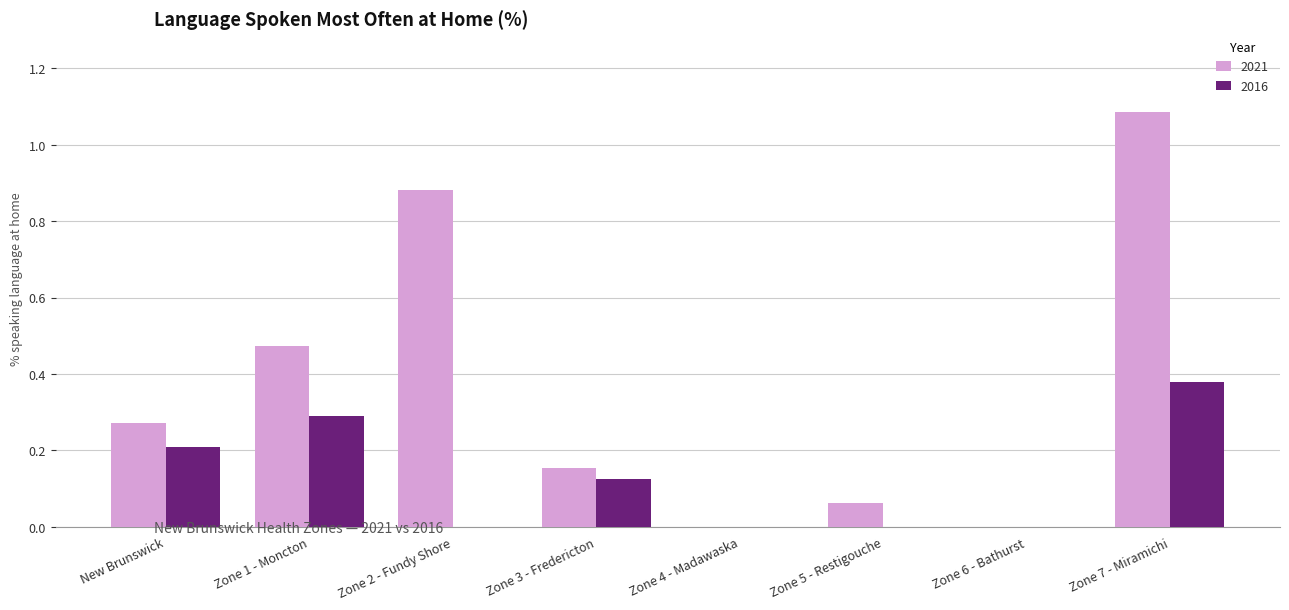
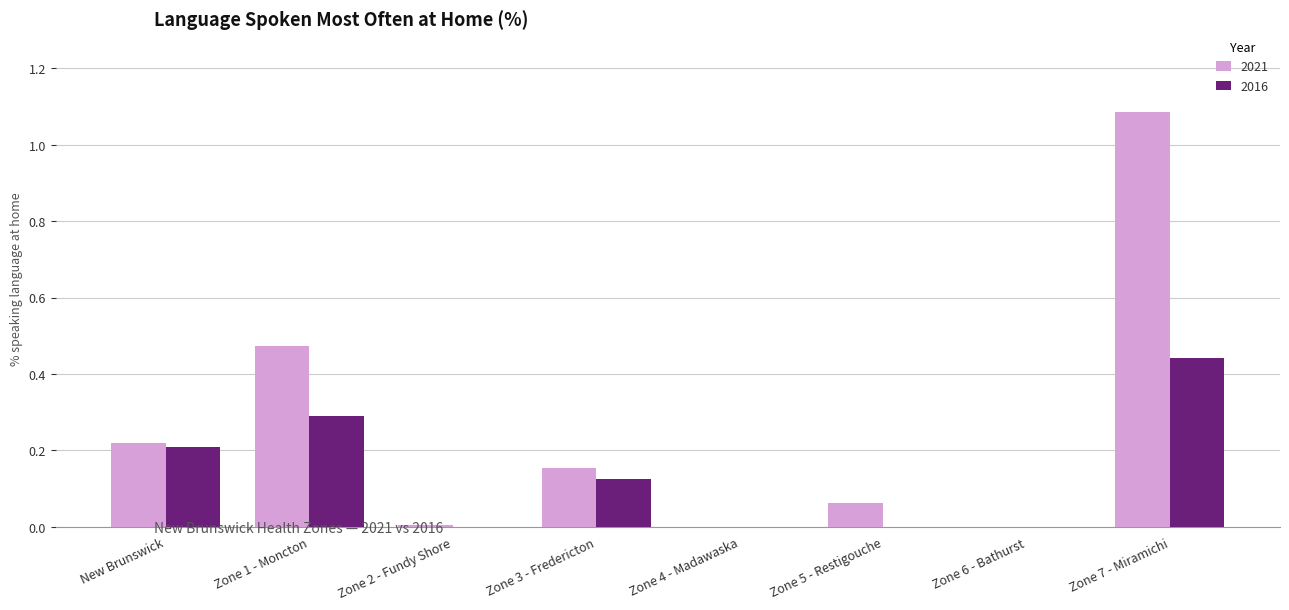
  {
    "2021": {
-     "New Brunswick": 0.27,
+     "New Brunswick": 0.22,
      "Zone 1 - Moncton": 0.47,
-     "Zone 2 - Fundy Shore": 0.88,
+     "Zone 2 - Fundy Shore": 0.01,
      "Zone 3 - Fredericton": 0.15,
      "Zone 4 - Madawaska": 0.00,
      "Zone 5 - Restigouche": 0.06,
      "Zone 6 - Bathurst": 0.00,
      "Zone 7 - Miramichi": 1.09
    },
    "2016": {
      "New Brunswick": 0.21,
      "Zone 1 - Moncton": 0.29,
      "Zone 2 - Fundy Shore": 0.00,
      "Zone 3 - Fredericton": 0.12,
      "Zone 4 - Madawaska": 0.00,
      "Zone 5 - Restigouche": 0.00,
      "Zone 6 - Bathurst": 0.00,
-     "Zone 7 - Miramichi": 0.38
+     "Zone 7 - Miramichi": 0.44
    }
  }
